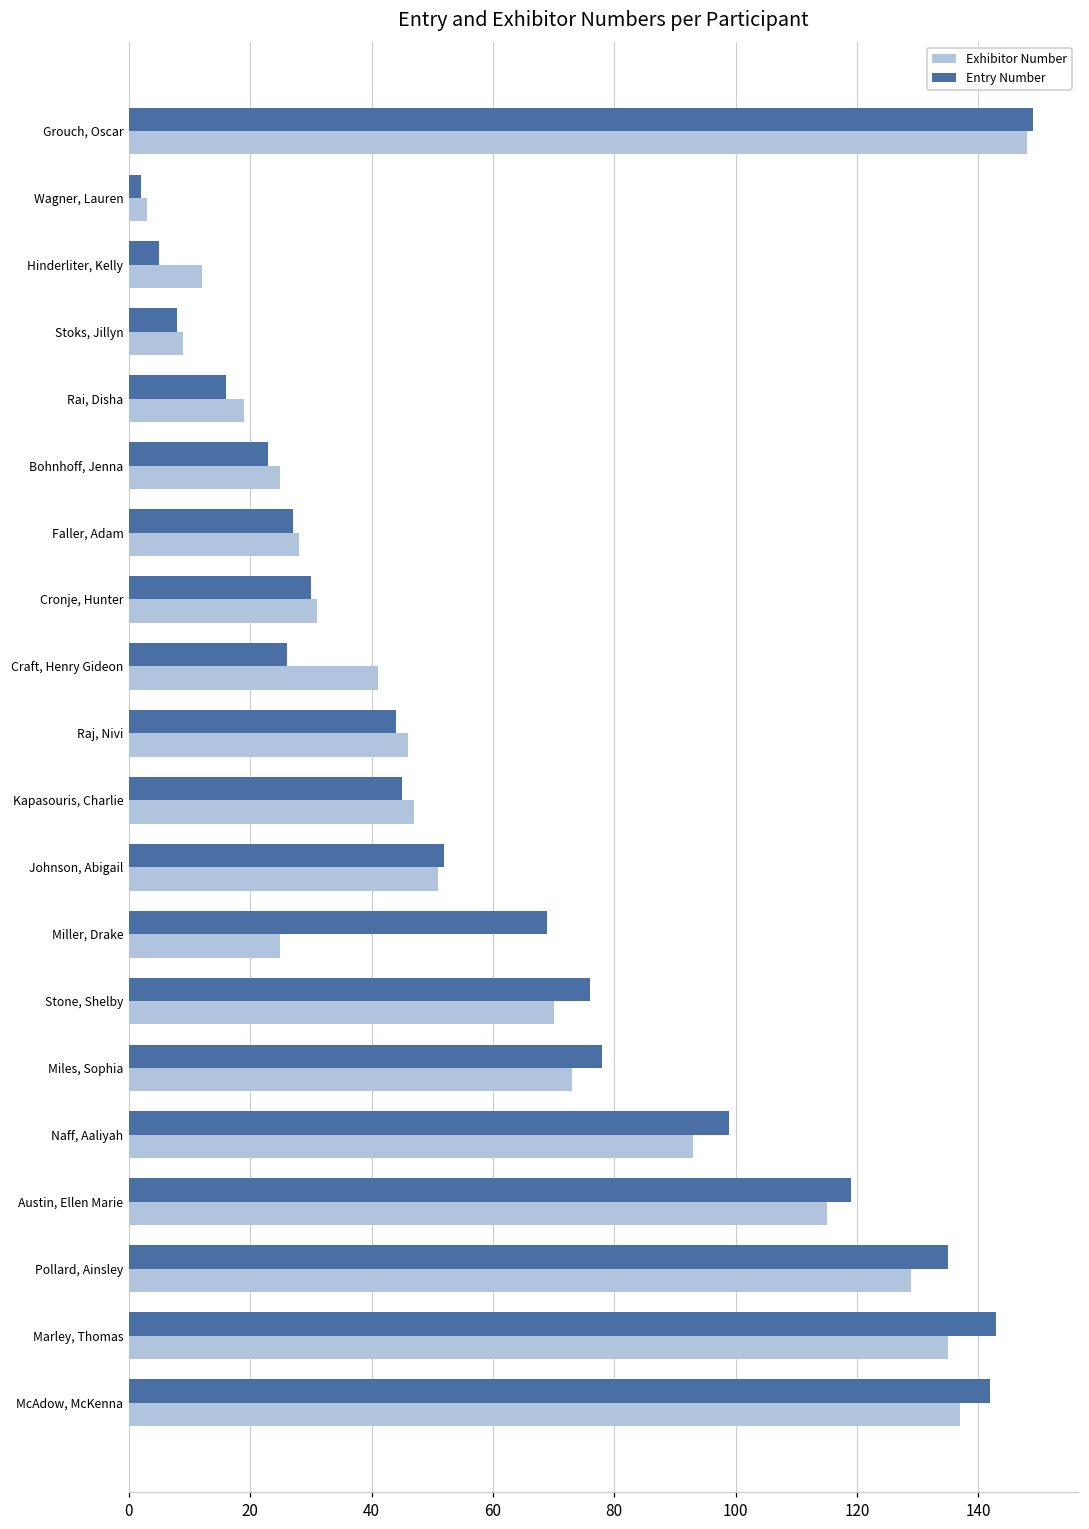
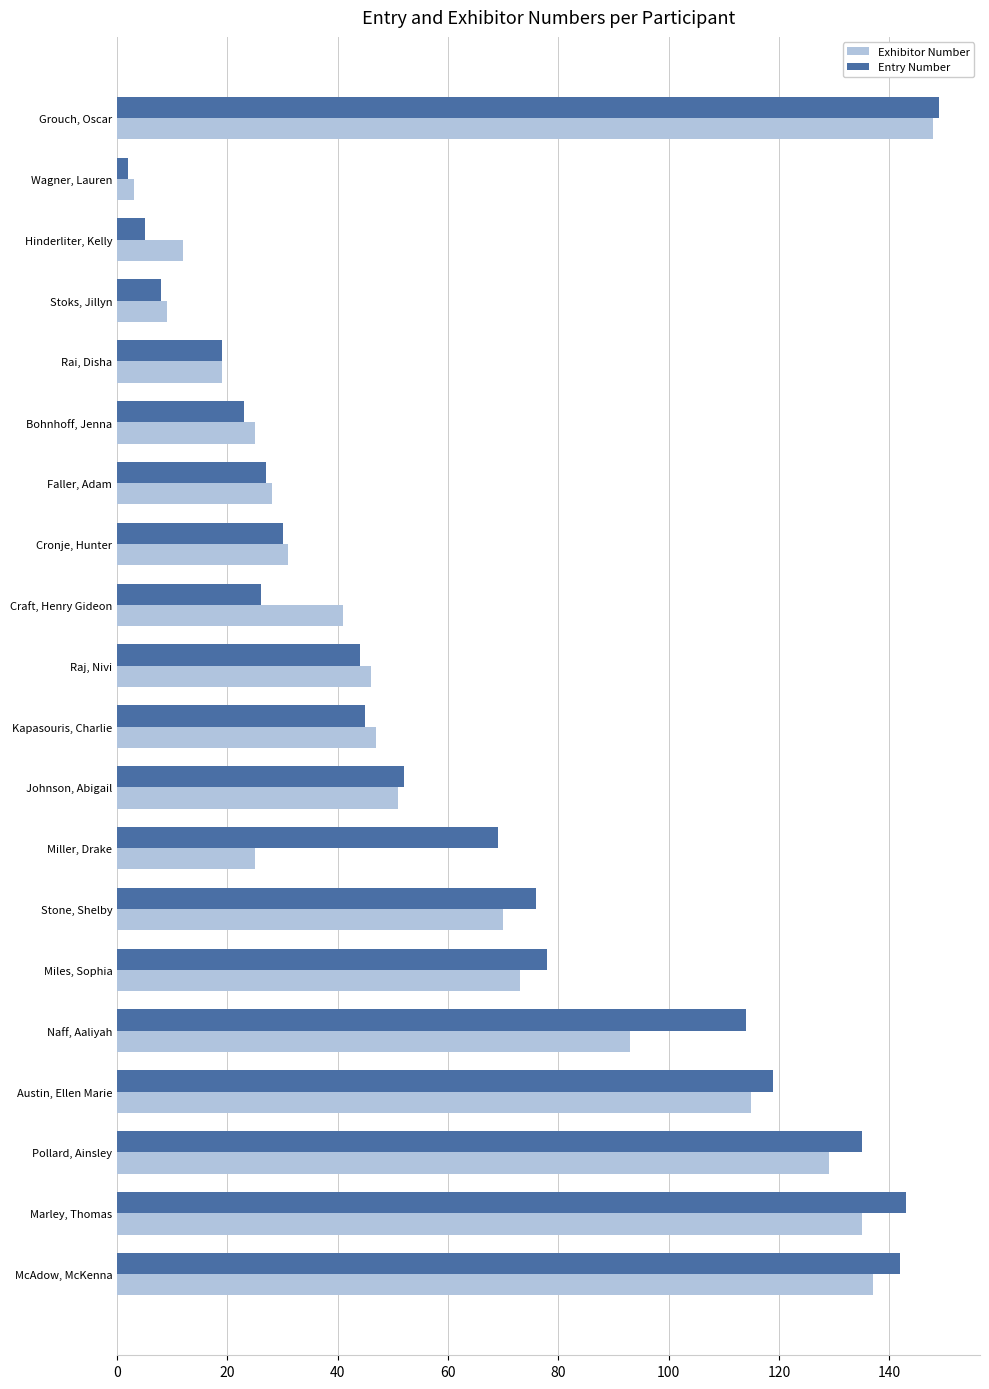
  {
    "Exhibitor Number": {
      "Grouch, Oscar": 148,
      "Wagner, Lauren": 3,
      "Hinderliter, Kelly": 12,
      "Stoks, Jillyn": 9,
      "Rai, Disha": 19,
      "Bohnhoff, Jenna": 25,
      "Faller, Adam": 28,
      "Cronje, Hunter": 31,
      "Craft, Henry Gideon": 41,
      "Raj, Nivi": 46,
      "Kapasouris, Charlie": 47,
      "Johnson, Abigail": 51,
      "Miller, Drake": 25,
      "Stone, Shelby": 70,
      "Miles, Sophia": 73,
      "Naff, Aaliyah": 93,
      "Austin, Ellen Marie": 115,
      "Pollard, Ainsley": 129,
      "Marley, Thomas": 135,
      "McAdow, McKenna": 137
    },
    "Entry Number": {
      "Grouch, Oscar": 149,
      "Wagner, Lauren": 2,
      "Hinderliter, Kelly": 5,
      "Stoks, Jillyn": 8,
-     "Rai, Disha": 16,
+     "Rai, Disha": 19,
      "Bohnhoff, Jenna": 23,
      "Faller, Adam": 27,
      "Cronje, Hunter": 30,
      "Craft, Henry Gideon": 26,
      "Raj, Nivi": 44,
      "Kapasouris, Charlie": 45,
      "Johnson, Abigail": 52,
      "Miller, Drake": 69,
      "Stone, Shelby": 76,
      "Miles, Sophia": 78,
-     "Naff, Aaliyah": 99,
+     "Naff, Aaliyah": 114,
      "Austin, Ellen Marie": 119,
      "Pollard, Ainsley": 135,
      "Marley, Thomas": 143,
      "McAdow, McKenna": 142
    }
  }
